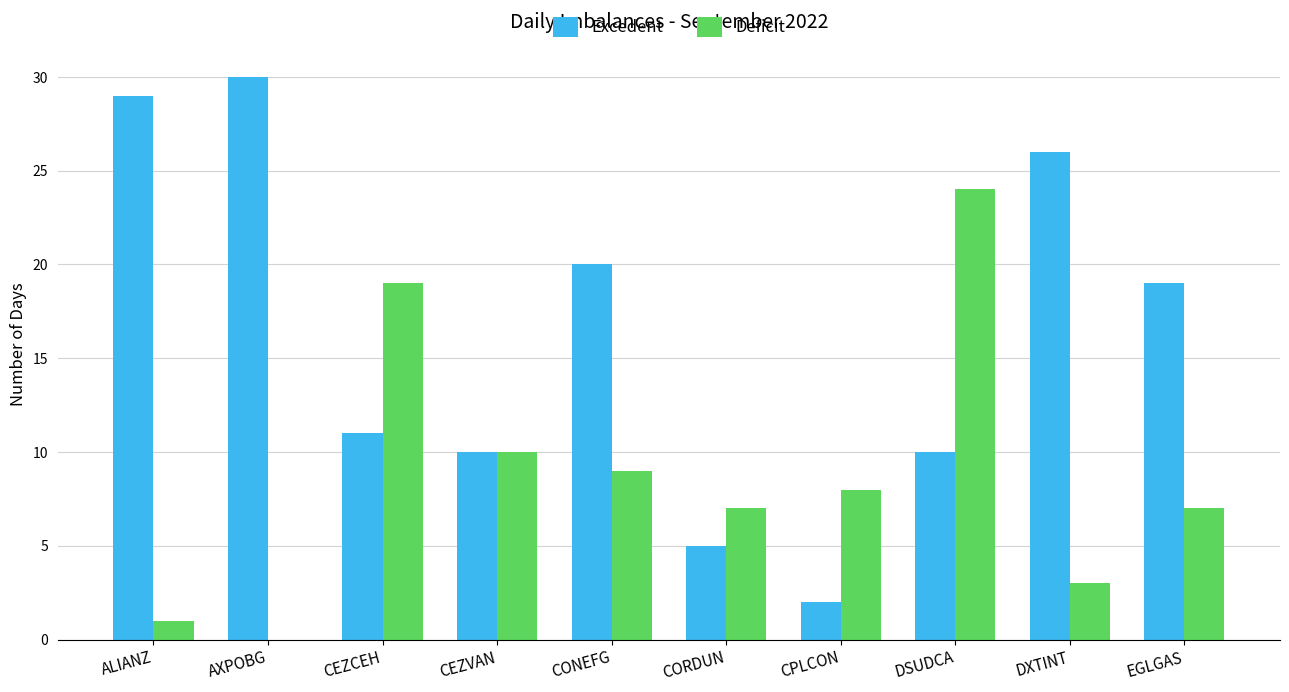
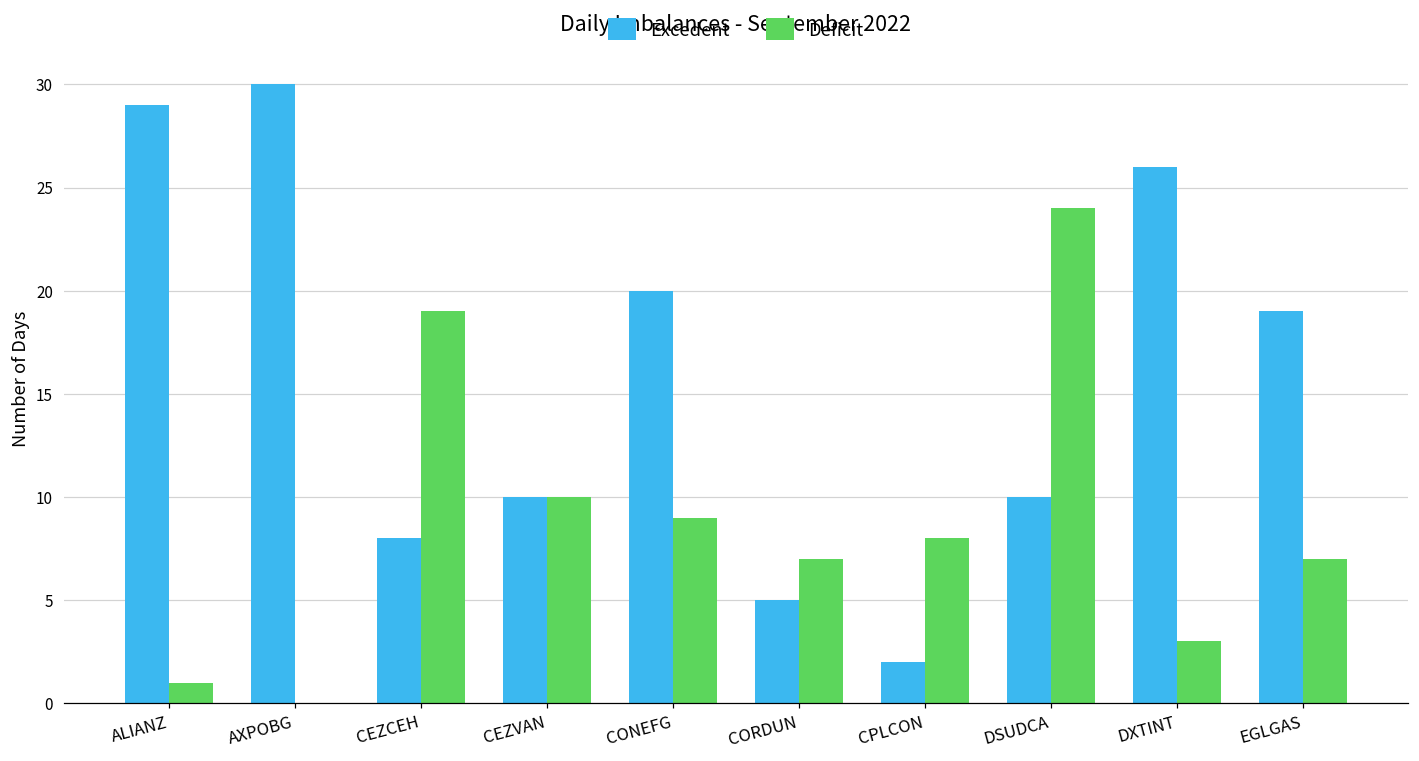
  {
    "Excedent": {
      "ALIANZ": 29,
      "AXPOBG": 30,
-     "CEZCEH": 11,
+     "CEZCEH": 8,
      "CEZVAN": 10,
      "CONEFG": 20,
      "CORDUN": 5,
      "CPLCON": 2,
      "DSUDCA": 10,
      "DXTINT": 26,
      "EGLGAS": 19
    },
    "Deficit": {
      "ALIANZ": 1,
      "AXPOBG": 0,
      "CEZCEH": 19,
      "CEZVAN": 10,
      "CONEFG": 9,
      "CORDUN": 7,
      "CPLCON": 8,
      "DSUDCA": 24,
      "DXTINT": 3,
      "EGLGAS": 7
    }
  }
